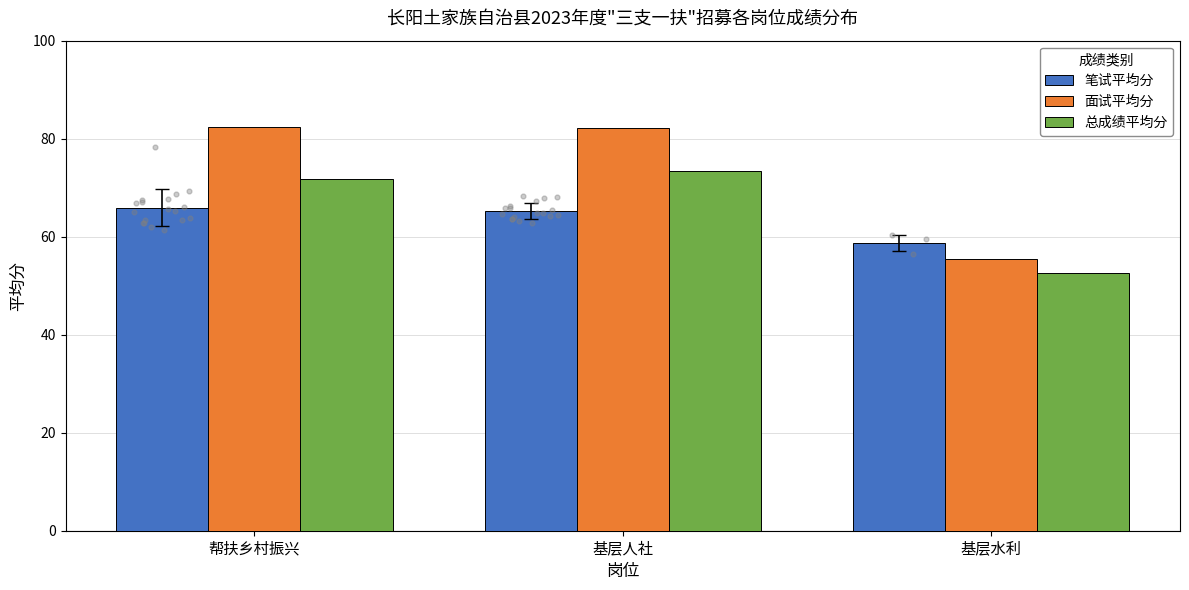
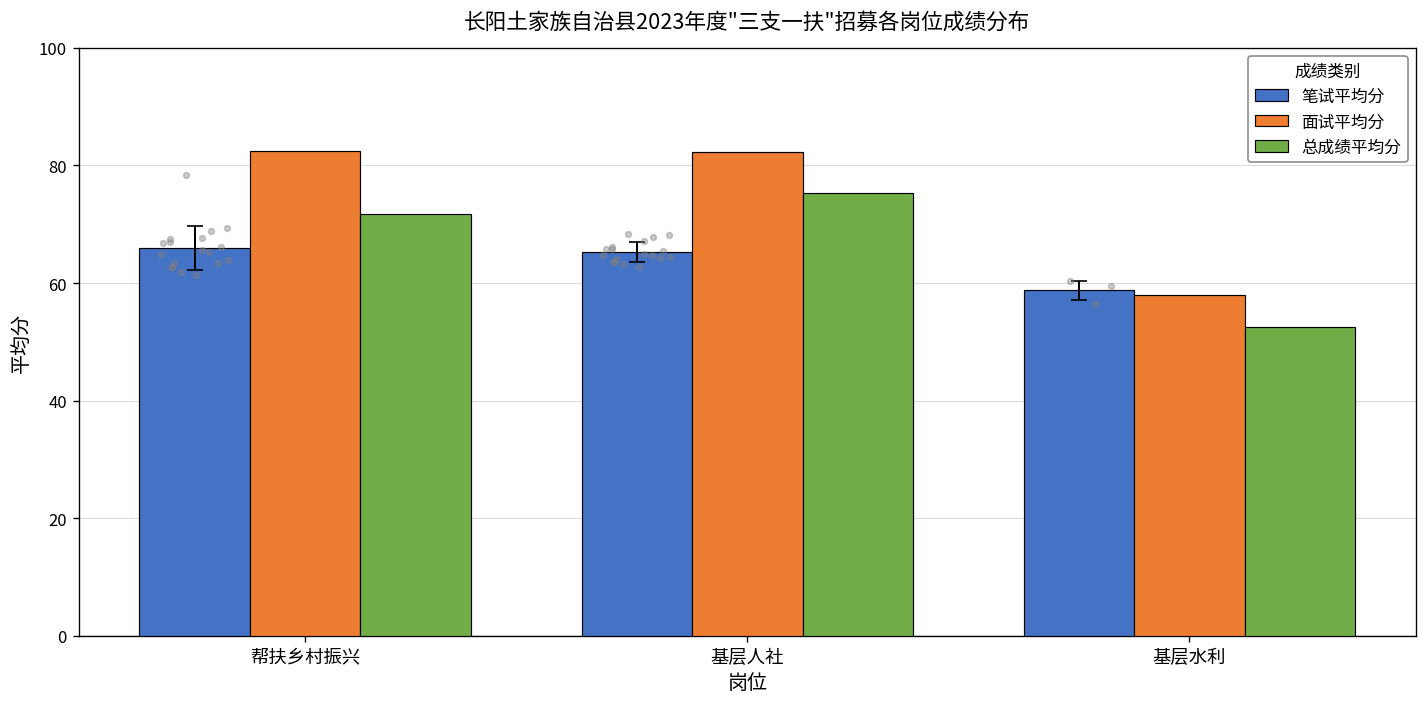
  {
    "面试平均分": {
      "帮扶乡村振兴": 82,
      "基层人社": 82,
-     "基层水利": 55
+     "基层水利": 58
    },
    "总成绩平均分": {
      "帮扶乡村振兴": 72,
-     "基层人社": 73,
+     "基层人社": 75,
      "基层水利": 53
    }
  }
